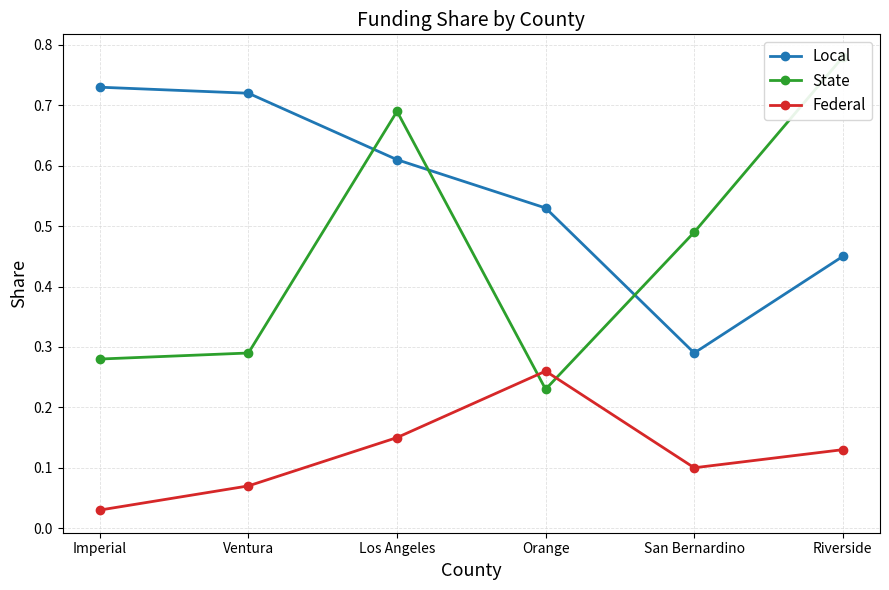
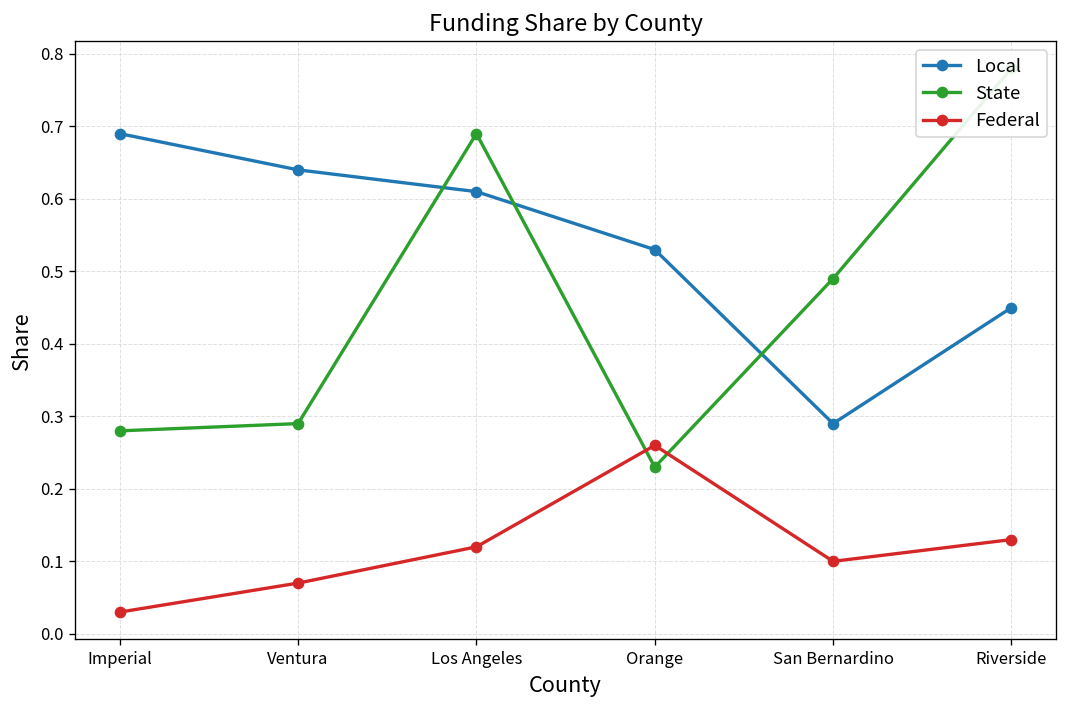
  {
    "Local": {
-     "Imperial": 0.73,
-     "Ventura": 0.72,
+     "Imperial": 0.69,
+     "Ventura": 0.64,
      "Los Angeles": 0.61,
      "Orange": 0.53,
      "San Bernardino": 0.29,
      "Riverside": 0.45
    },
    "State": {
      "Imperial": 0.28,
      "Ventura": 0.29,
      "Los Angeles": 0.69,
      "Orange": 0.23,
      "San Bernardino": 0.49
    },
    "Federal": {
      "Imperial": 0.03,
      "Ventura": 0.07,
-     "Los Angeles": 0.15,
+     "Los Angeles": 0.12,
      "Orange": 0.26,
      "San Bernardino": 0.10,
      "Riverside": 0.13
    }
  }
